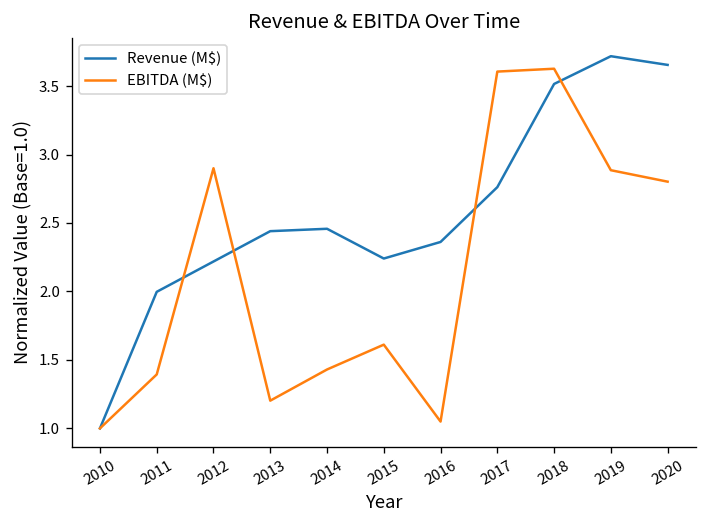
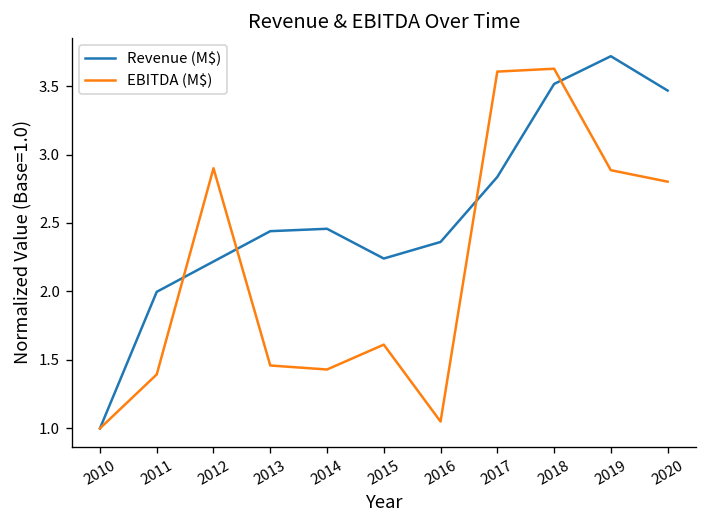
  {
    "Revenue (M$)": {
      "2011": 2.00,
      "2012": 2.22,
      "2013": 2.44,
      "2014": 2.46,
      "2015": 2.24,
      "2016": 2.36,
-     "2017": 2.76,
+     "2017": 2.84,
      "2018": 3.52,
      "2019": 3.72,
-     "2020": 3.65
+     "2020": 3.47
    },
    "EBITDA (M$)": {
      "2011": 1.39,
      "2012": 2.90,
-     "2013": 1.20,
+     "2013": 1.46,
      "2014": 1.43,
      "2015": 1.61,
      "2016": 1.05,
      "2017": 3.61,
      "2018": 3.63,
      "2019": 2.89,
      "2020": 2.80
    }
  }
